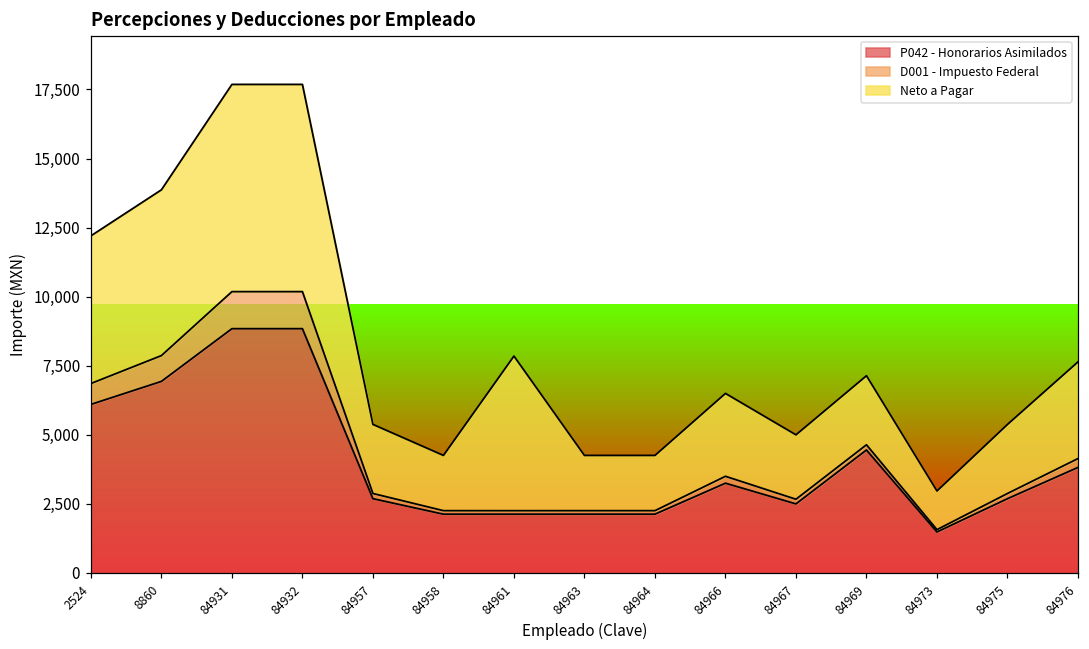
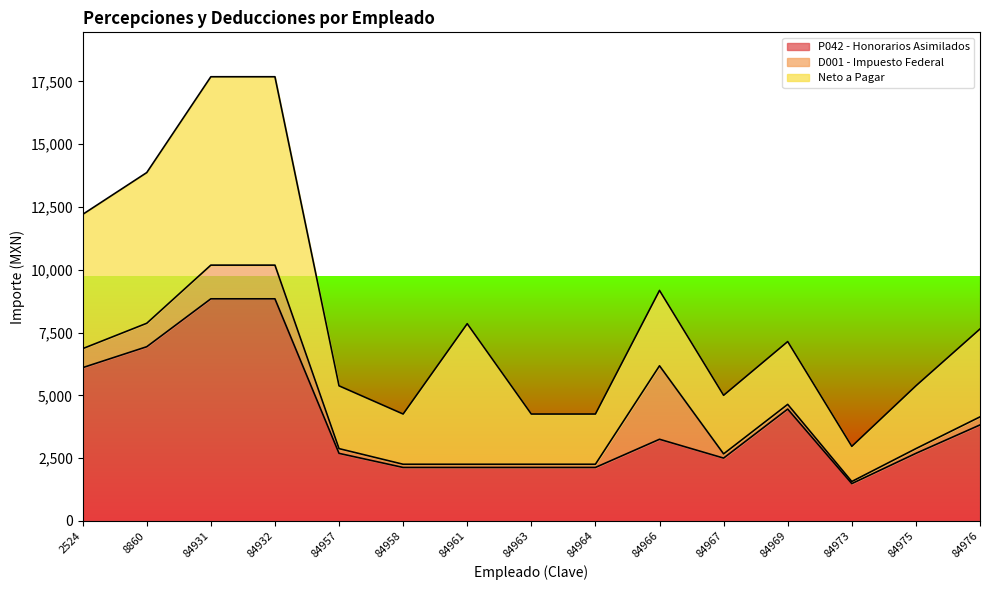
  {
    "P042 - Honorarios Asimilados": {
      "2524": "6,100",
      "8860": "6,900",
      "84931": "8,800",
      "84932": "8,800",
      "84957": "2,700",
      "84958": "2,100",
      "84961": "2,100",
      "84963": "2,100",
      "84964": "2,100",
      "84966": "3,200",
      "84967": "2,500",
      "84969": "4,500",
      "84975": "2,700",
      "84976": "3,800"
    },
    "D001 - Impuesto Federal": {
      "2524": "800",
      "8860": "900",
      "84931": "1,300",
      "84932": "1,300",
      "84957": "200",
      "84958": "100",
      "84961": "100",
      "84963": "100",
      "84964": "100",
-     "84966": "200",
+     "84966": "2,900",
      "84967": "200",
      "84969": "200",
      "84975": "200",
      "84976": "300"
    },
    "Neto a Pagar": {
      "2524": "5,300",
      "8860": "6,000",
      "84931": "7,500",
      "84932": "7,500",
      "84957": "2,500",
      "84958": "2,000",
      "84961": "5,600",
      "84963": "2,000",
      "84964": "2,000",
      "84966": "3,000",
      "84967": "2,300",
      "84969": "2,500",
      "84973": "1,400",
      "84975": "2,500",
      "84976": "3,500"
    }
  }
